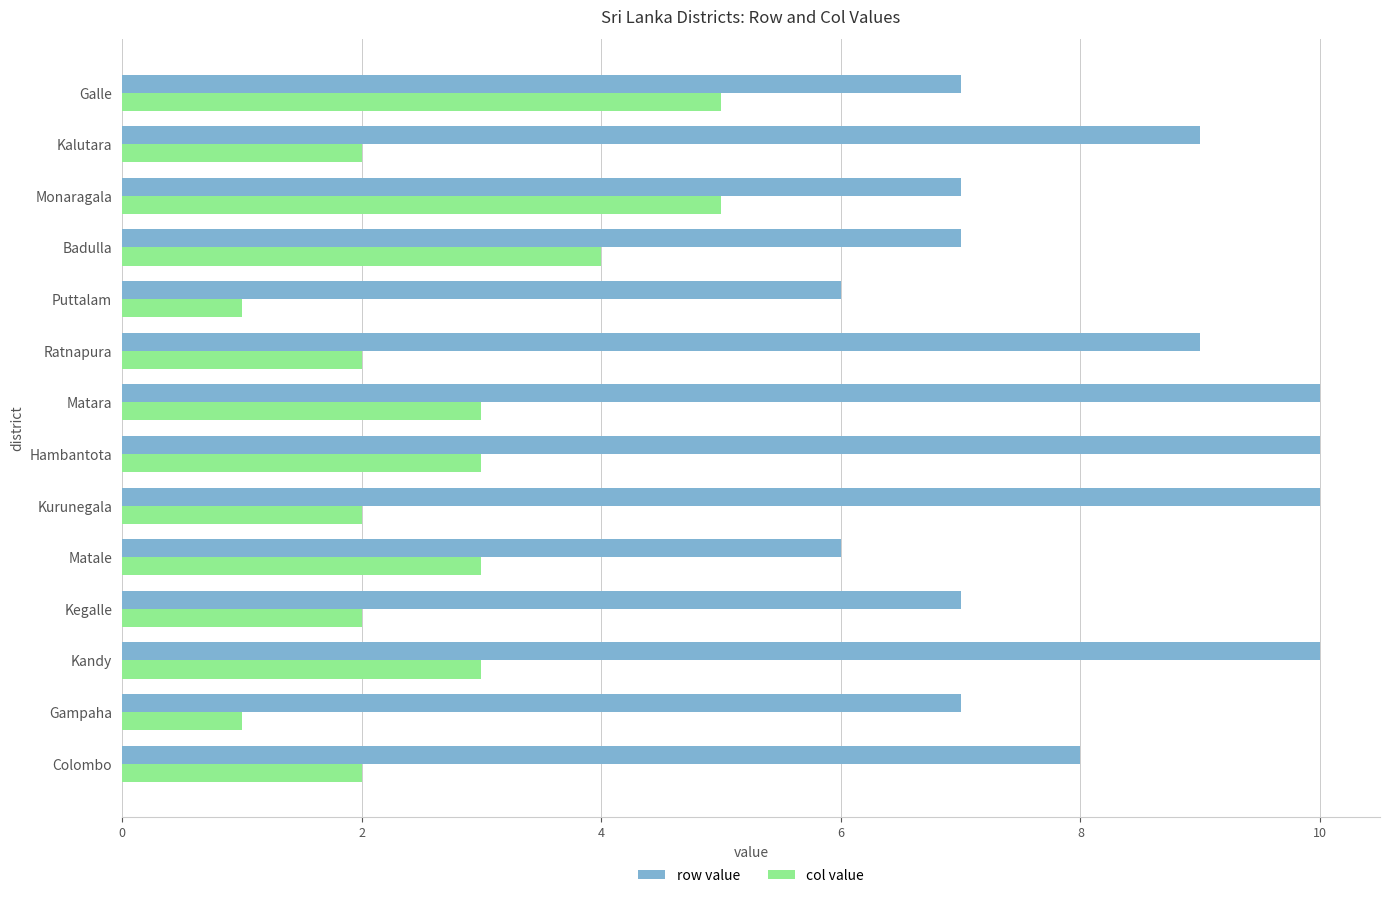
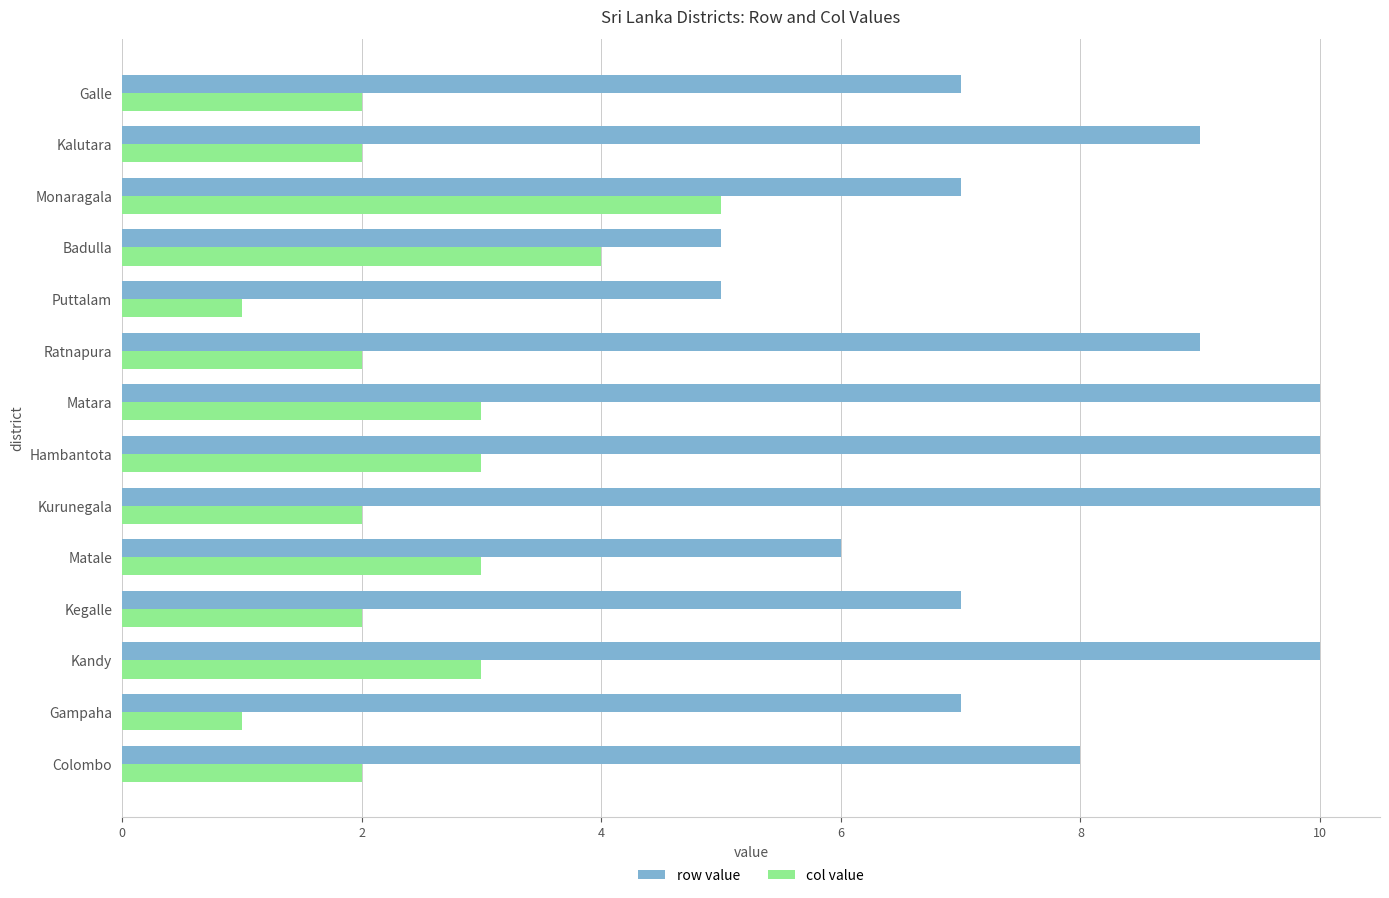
  {
    "row value": {
      "Galle": 7,
      "Kalutara": 9,
      "Monaragala": 7,
-     "Badulla": 7,
-     "Puttalam": 6,
+     "Badulla": 5,
+     "Puttalam": 5,
      "Ratnapura": 9,
      "Matara": 10,
      "Hambantota": 10,
      "Kurunegala": 10,
      "Matale": 6,
      "Kegalle": 7,
      "Kandy": 10,
      "Gampaha": 7,
      "Colombo": 8
    },
    "col value": {
-     "Galle": 5,
+     "Galle": 2,
      "Kalutara": 2,
      "Monaragala": 5,
      "Badulla": 4,
      "Puttalam": 1,
      "Ratnapura": 2,
      "Matara": 3,
      "Hambantota": 3,
      "Kurunegala": 2,
      "Matale": 3,
      "Kegalle": 2,
      "Kandy": 3,
      "Gampaha": 1,
      "Colombo": 2
    }
  }
